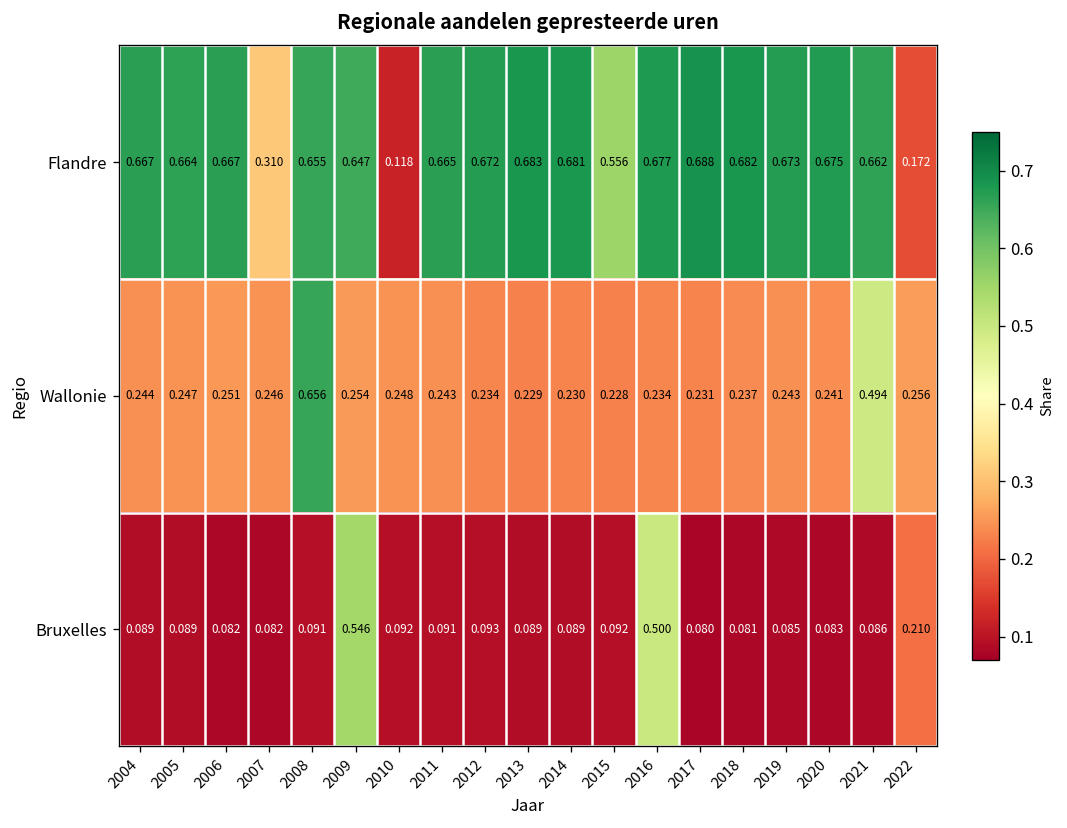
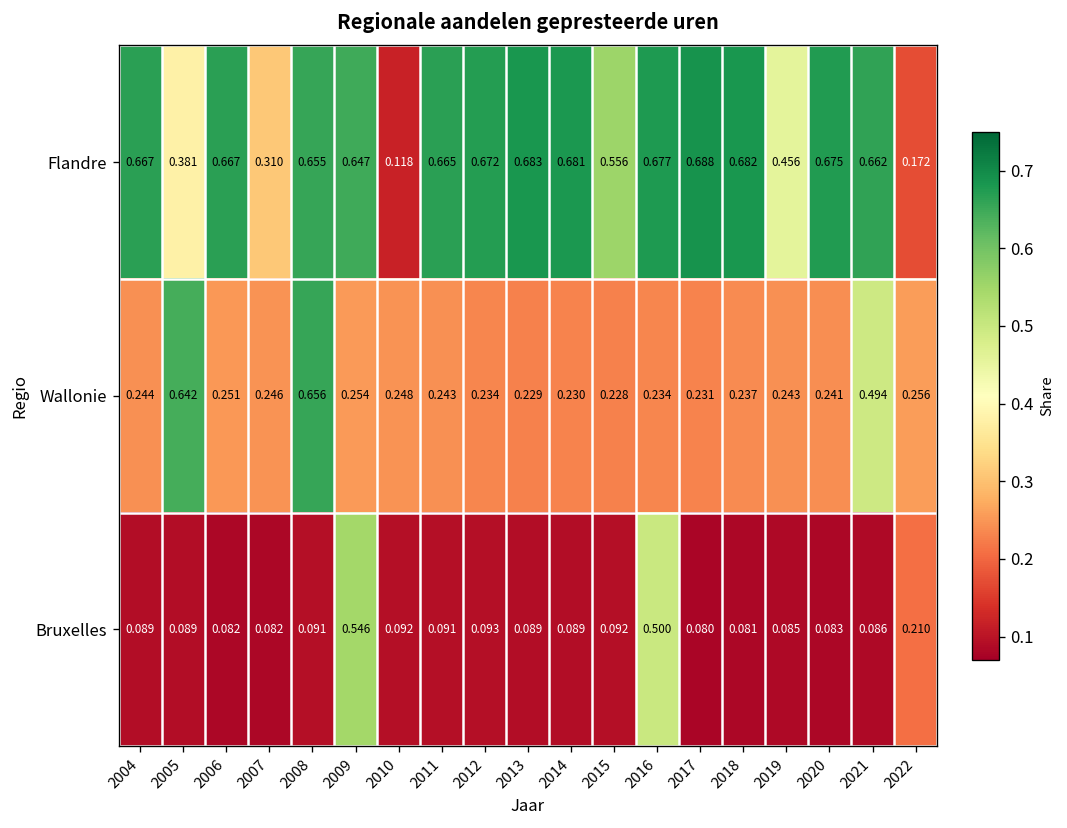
  {
    "Flandre": {
      "2004": 0.667,
-     "2005": 0.664,
+     "2005": 0.381,
      "2006": 0.667,
      "2007": 0.310,
      "2008": 0.655,
      "2009": 0.647,
      "2010": 0.118,
      "2011": 0.665,
      "2012": 0.672,
      "2013": 0.683,
      "2014": 0.681,
      "2015": 0.556,
      "2016": 0.677,
      "2017": 0.688,
      "2018": 0.682,
-     "2019": 0.673,
+     "2019": 0.456,
      "2020": 0.675,
      "2021": 0.662,
      "2022": 0.172
    },
    "Wallonie": {
      "2004": 0.244,
-     "2005": 0.247,
+     "2005": 0.642,
      "2006": 0.251,
      "2007": 0.246,
      "2008": 0.656,
      "2009": 0.254,
      "2010": 0.248,
      "2011": 0.243,
      "2012": 0.234,
      "2013": 0.229,
      "2014": 0.230,
      "2015": 0.228,
      "2016": 0.234,
      "2017": 0.231,
      "2018": 0.237,
      "2019": 0.243,
      "2020": 0.241,
      "2021": 0.494,
      "2022": 0.256
    },
    "Bruxelles": {
      "2004": 0.089,
      "2005": 0.089,
      "2006": 0.082,
      "2007": 0.082,
      "2008": 0.091,
      "2009": 0.546,
      "2010": 0.092,
      "2011": 0.091,
      "2012": 0.093,
      "2013": 0.089,
      "2014": 0.089,
      "2015": 0.092,
      "2016": 0.500,
      "2017": 0.080,
      "2018": 0.081,
      "2019": 0.085,
      "2020": 0.083,
      "2021": 0.086,
      "2022": 0.210
    }
  }
